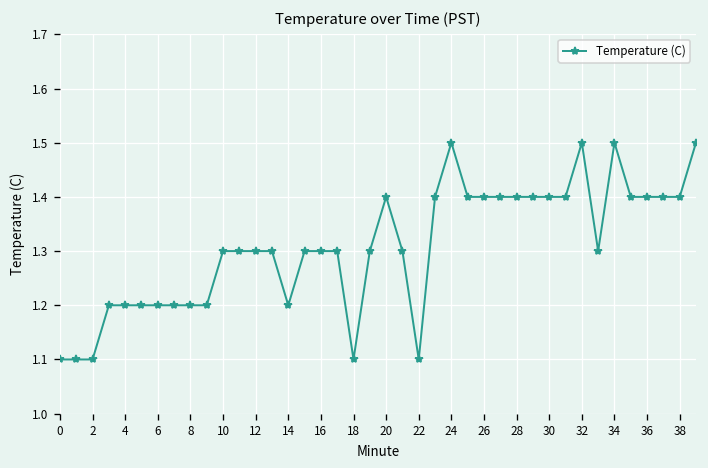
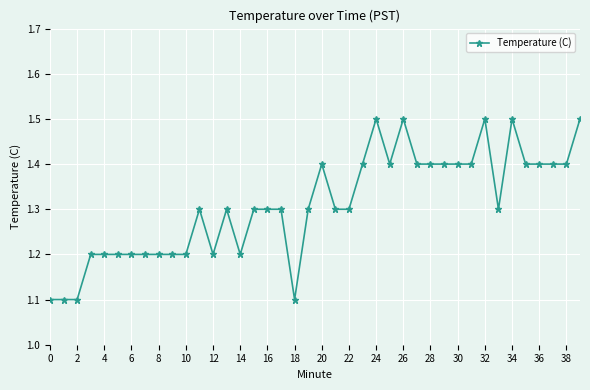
  {
    "0": 1.1,
    "2": 1.1,
    "4": 1.2,
    "6": 1.2,
    "8": 1.2,
-   "10": 1.3,
-   "12": 1.3,
+   "10": 1.2,
+   "12": 1.2,
    "14": 1.2,
    "16": 1.3,
    "18": 1.1,
    "20": 1.4,
-   "22": 1.1,
+   "22": 1.3,
    "24": 1.5,
-   "26": 1.4,
+   "26": 1.5,
    "28": 1.4,
    "30": 1.4,
    "32": 1.5,
    "34": 1.5,
    "36": 1.4,
    "38": 1.4
  }
